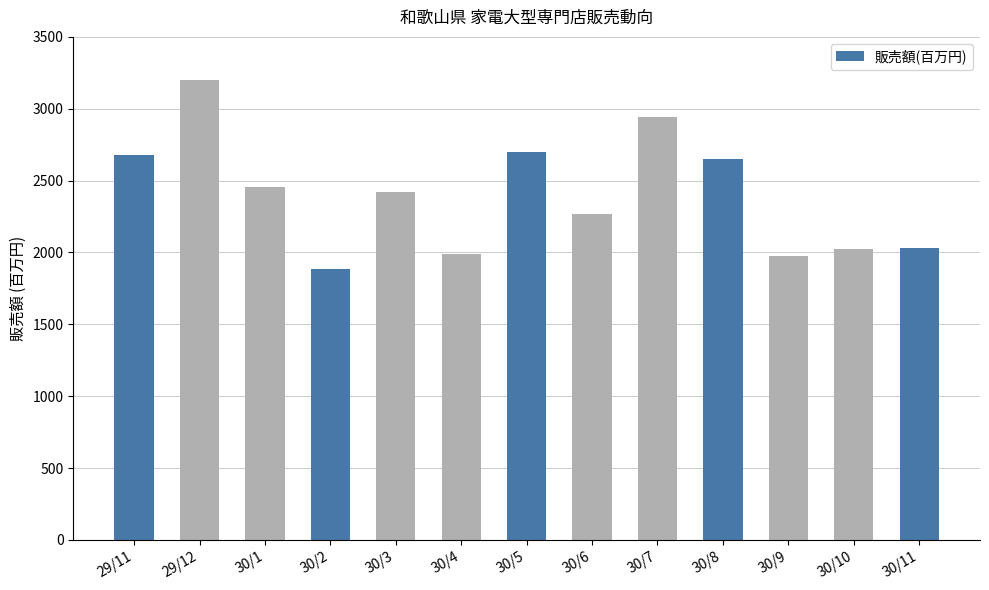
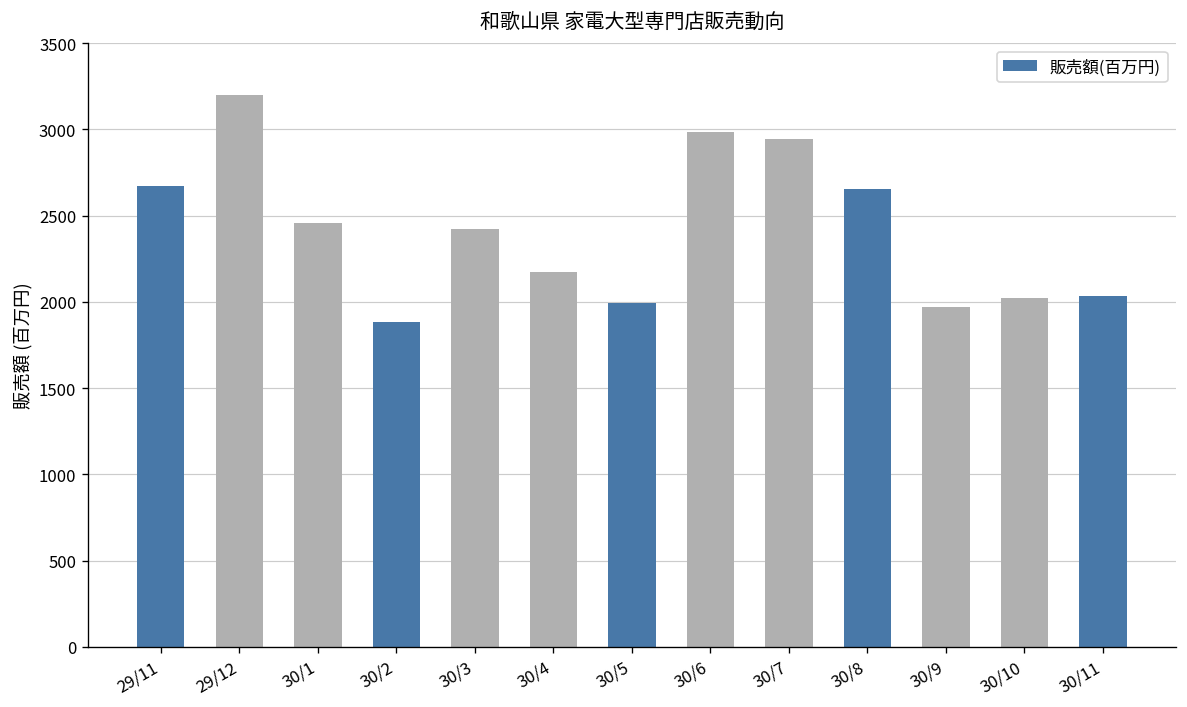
  {
    "29/11": 2680,
    "29/12": 3200,
    "30/1": 2460,
    "30/2": 1890,
    "30/3": 2420,
-   "30/4": 1990,
-   "30/5": 2700,
-   "30/6": 2270,
+   "30/4": 2180,
+   "30/5": 1990,
+   "30/6": 2990,
    "30/7": 2950,
    "30/8": 2650,
    "30/9": 1970,
    "30/10": 2030,
    "30/11": 2030
  }
